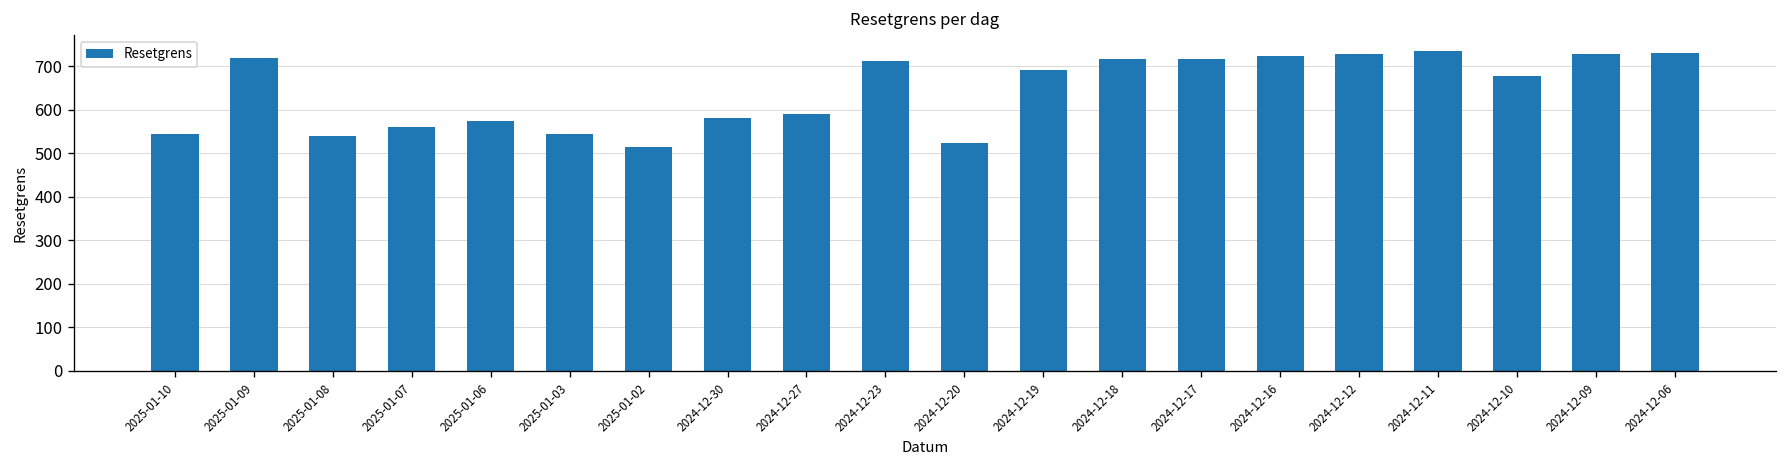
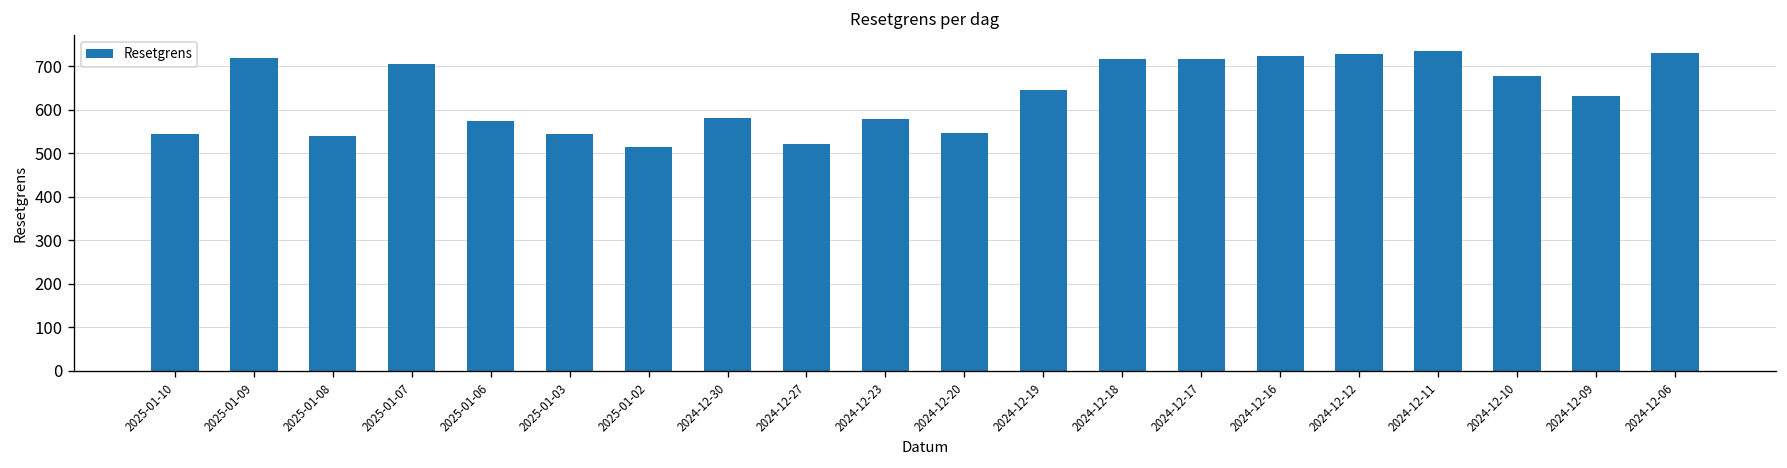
  {
    "2025-01-10": 540,
    "2025-01-09": 720,
    "2025-01-08": 540,
-   "2025-01-07": 560,
+   "2025-01-07": 710,
    "2025-01-06": 580,
    "2025-01-03": 540,
    "2025-01-02": 510,
    "2024-12-30": 580,
-   "2024-12-27": 590,
-   "2024-12-23": 710,
-   "2024-12-20": 520,
-   "2024-12-19": 690,
+   "2024-12-27": 520,
+   "2024-12-23": 580,
+   "2024-12-20": 550,
+   "2024-12-19": 650,
    "2024-12-18": 720,
    "2024-12-17": 720,
    "2024-12-16": 720,
    "2024-12-12": 730,
    "2024-12-11": 730,
    "2024-12-10": 680,
-   "2024-12-09": 730,
+   "2024-12-09": 630,
    "2024-12-06": 730
  }
